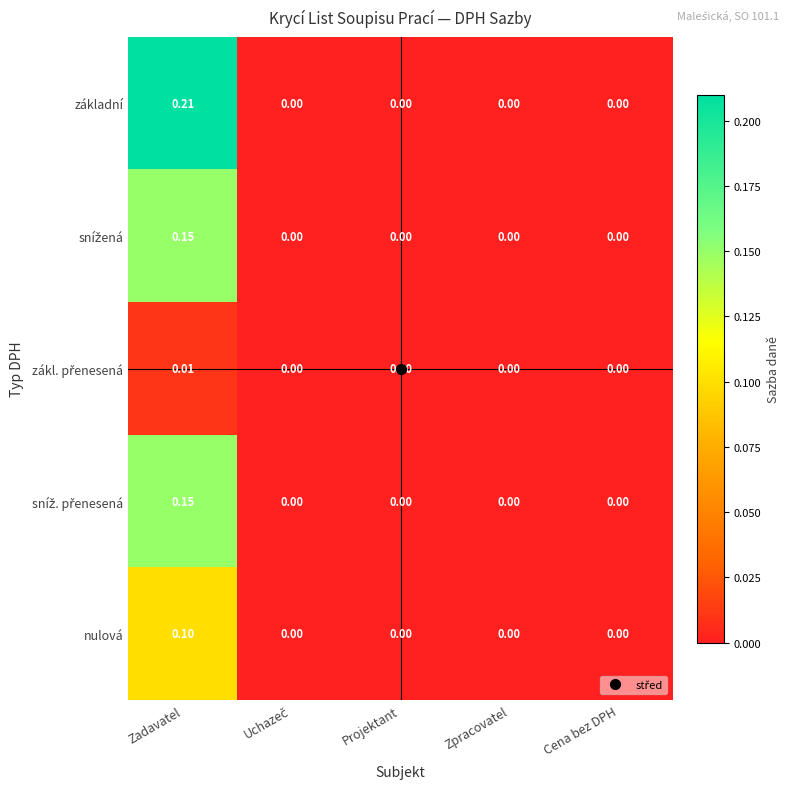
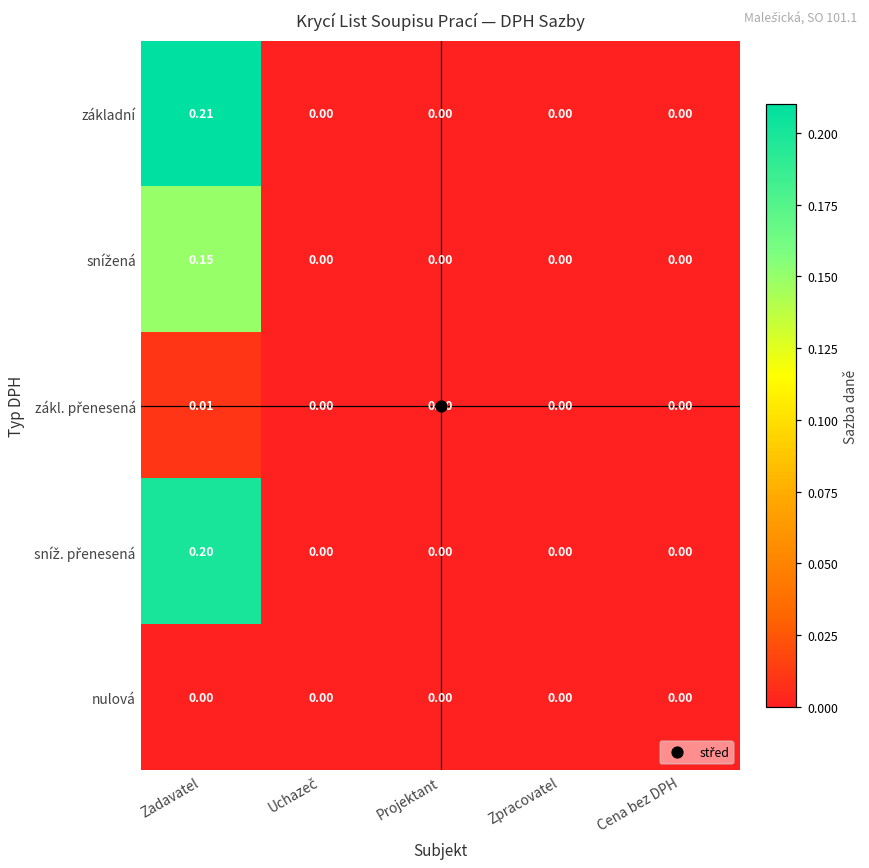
  {
    "základní": {
      "Zadavatel": 0.21,
      "Uchazeč": 0.00,
      "Projektant": 0.00,
      "Zpracovatel": 0.00,
      "Cena bez DPH": 0.00
    },
    "snížená": {
      "Zadavatel": 0.15,
      "Uchazeč": 0.00,
      "Projektant": 0.00,
      "Zpracovatel": 0.00,
      "Cena bez DPH": 0.00
    },
    "zákl. přenesená": {
      "Zadavatel": 0.01,
      "Uchazeč": 0.00,
      "Zpracovatel": 0.00,
      "Cena bez DPH": 0.00
    },
    "sníž. přenesená": {
-     "Zadavatel": 0.15,
+     "Zadavatel": 0.20,
      "Uchazeč": 0.00,
      "Projektant": 0.00,
      "Zpracovatel": 0.00,
      "Cena bez DPH": 0.00
    },
    "nulová": {
-     "Zadavatel": 0.10,
+     "Zadavatel": 0.00,
      "Uchazeč": 0.00,
      "Projektant": 0.00,
      "Zpracovatel": 0.00,
      "Cena bez DPH": 0.00
    }
  }
